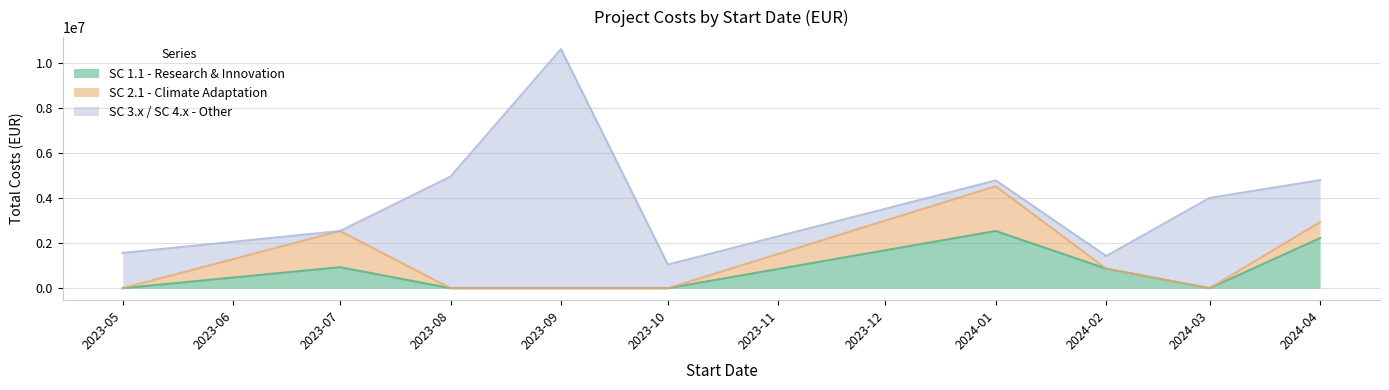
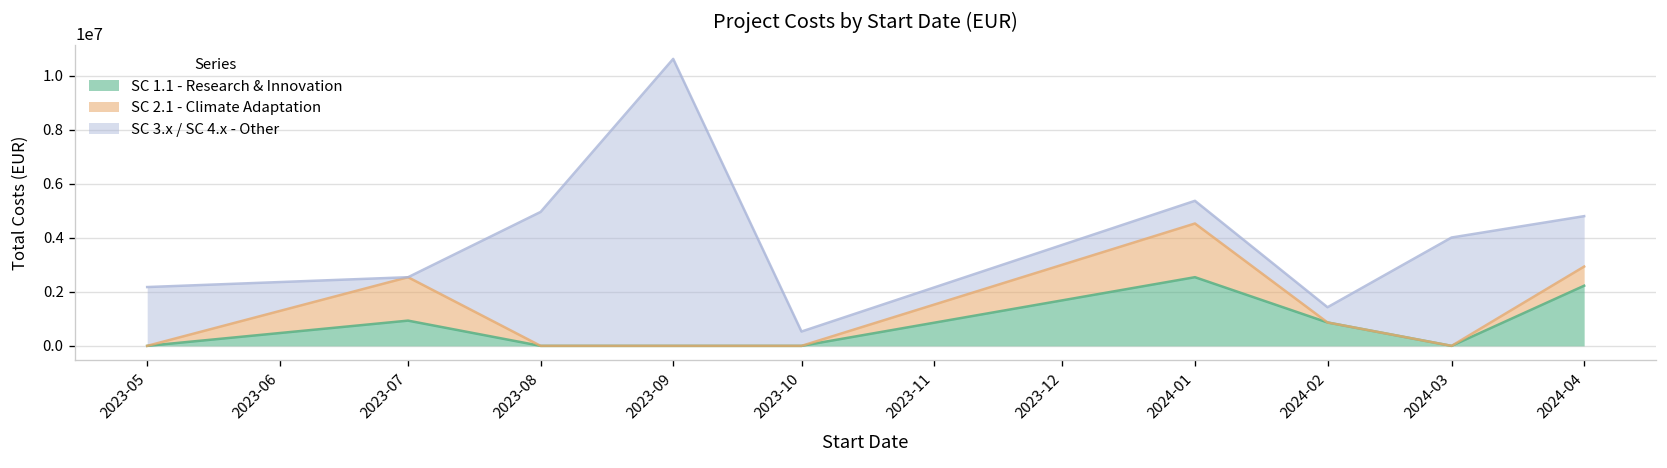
  {
    "SC 1.1 - Research & Innovation": {
      "2023-07": 900000,
      "2024-01": 2500000,
      "2024-04": 2200000
    },
    "SC 2.1 - Climate Adaptation": {
      "2024-01": 2000000,
      "2024-04": 700000
    },
    "SC 3.x / SC 4.x - Other": {
-     "2023-05": 1600000,
+     "2023-05": 2200000,
      "2023-08": 5000000,
      "2023-09": 10600000,
-     "2023-10": 1100000,
-     "2024-01": 300000,
+     "2023-10": 500000,
+     "2024-01": 800000,
      "2024-02": 600000,
      "2024-03": 4000000,
      "2024-04": 1900000
    }
  }
